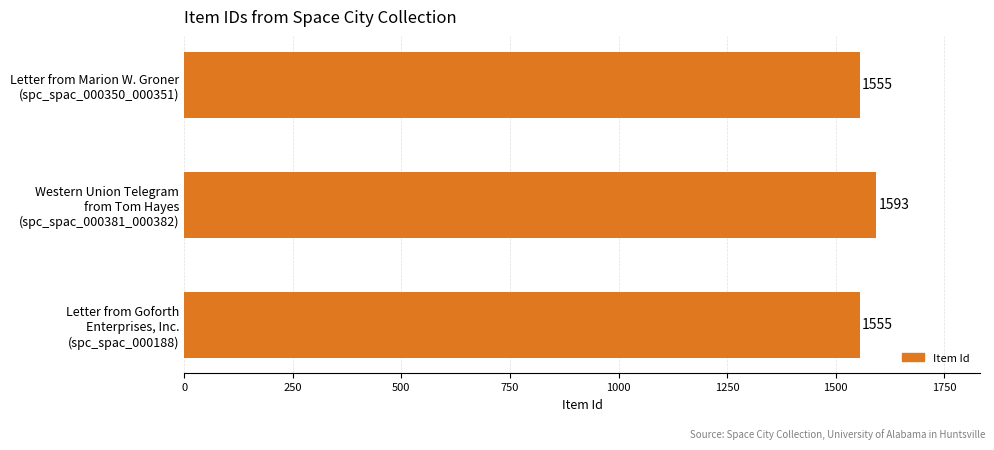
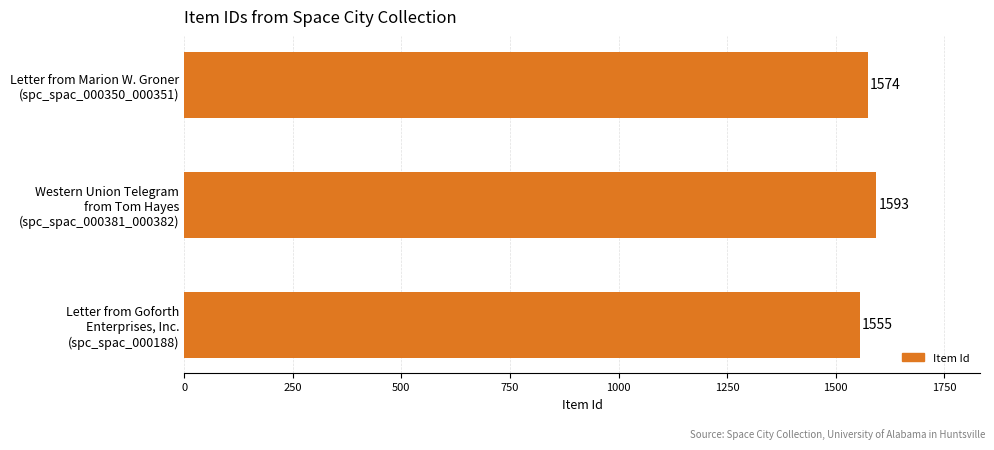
  {
-   "Letter from Marion W. Groner (spc_spac_000350_000351)": 1555,
+   "Letter from Marion W. Groner (spc_spac_000350_000351)": 1574,
    "Western Union Telegram from Tom Hayes (spc_spac_000381_000382)": 1593,
    "Letter from Goforth Enterprises, Inc. (spc_spac_000188)": 1555
  }
